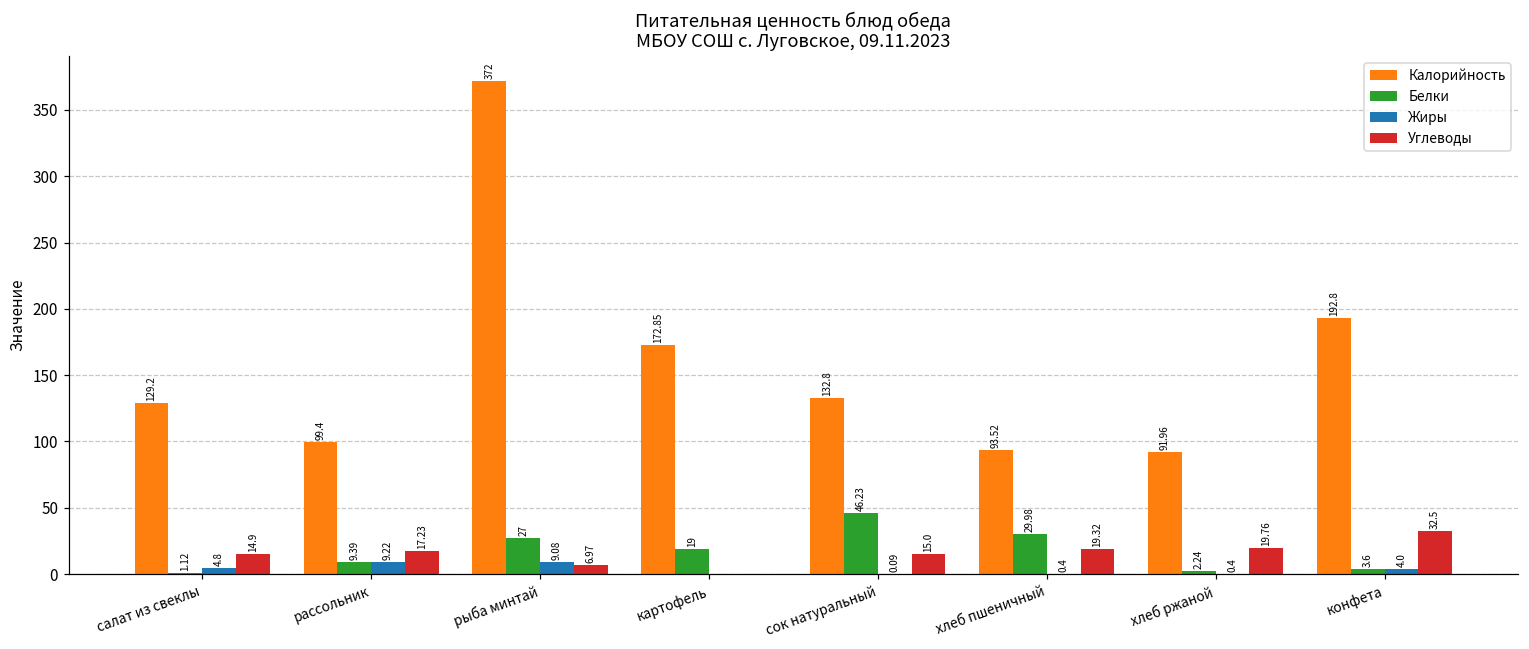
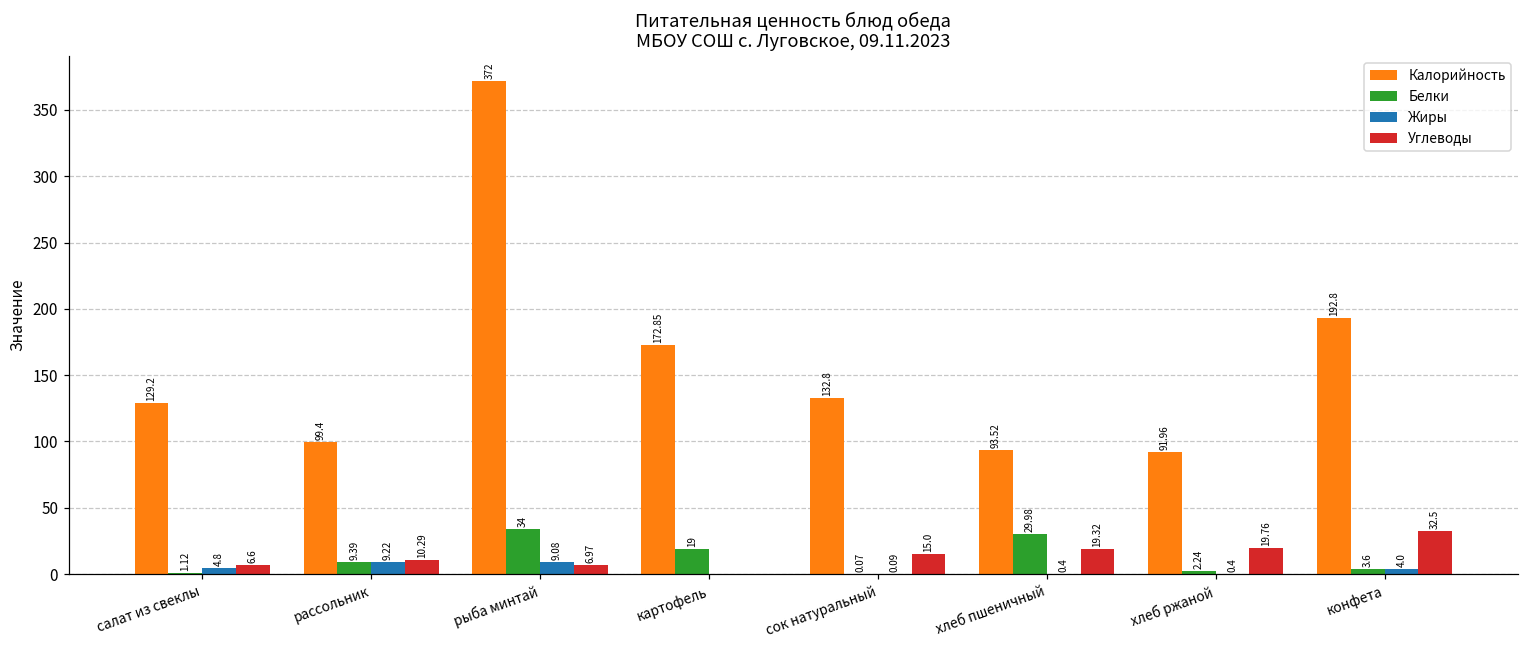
  {
    "Калорийность": {
      "салат из свеклы": 129.2,
      "рассольник": 99.4,
      "рыба минтай": 372,
      "картофель": 172.85,
      "сок натуральный": 132.8,
      "хлеб пшеничный": 93.52,
      "хлеб ржаной": 91.96,
      "конфета": 192.8
    },
    "Белки": {
      "салат из свеклы": 1.12,
      "рассольник": 9.39,
-     "рыба минтай": 27,
+     "рыба минтай": 34,
      "картофель": 19,
-     "сок натуральный": 46.23,
+     "сок натуральный": 0.07,
      "хлеб пшеничный": 29.98,
      "хлеб ржаной": 2.24,
      "конфета": 3.6
    },
    "Жиры": {
      "салат из свеклы": 4.8,
      "рассольник": 9.22,
      "рыба минтай": 9.08,
      "сок натуральный": 0.09,
      "хлеб пшеничный": 0.4,
      "хлеб ржаной": 0.4,
      "конфета": 4.0
    },
    "Углеводы": {
-     "салат из свеклы": 14.9,
-     "рассольник": 17.23,
+     "салат из свеклы": 6.6,
+     "рассольник": 10.29,
      "рыба минтай": 6.97,
      "сок натуральный": 15.0,
      "хлеб пшеничный": 19.32,
      "хлеб ржаной": 19.76,
      "конфета": 32.5
    }
  }
